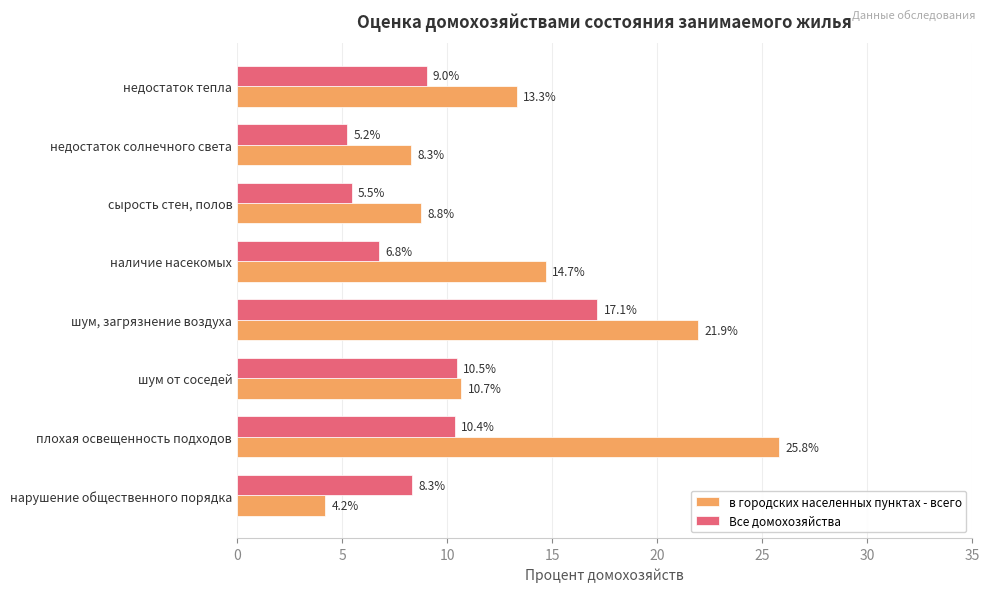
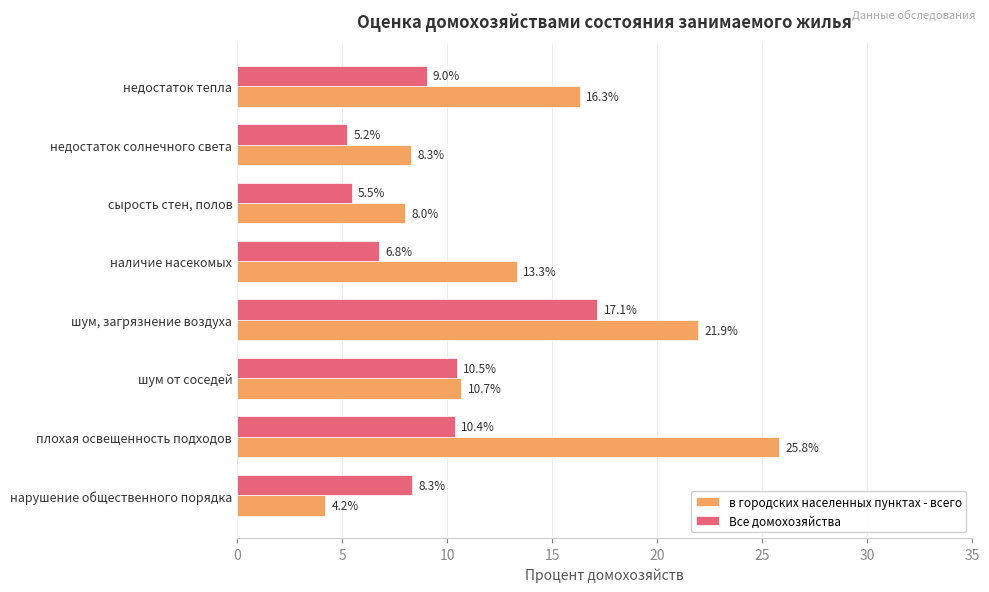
  {
    "в городских населенных пунктах - всего": {
-     "недостаток тепла": "13.3%",
+     "недостаток тепла": "16.3%",
      "недостаток солнечного света": "8.3%",
-     "сырость стен, полов": "8.8%",
-     "наличие насекомых": "14.7%",
+     "сырость стен, полов": "8.0%",
+     "наличие насекомых": "13.3%",
      "шум, загрязнение воздуха": "21.9%",
      "шум от соседей": "10.7%",
      "плохая освещенность подходов": "25.8%",
      "нарушение общественного порядка": "4.2%"
    },
    "Все домохозяйства": {
      "недостаток тепла": "9.0%",
      "недостаток солнечного света": "5.2%",
      "сырость стен, полов": "5.5%",
      "наличие насекомых": "6.8%",
      "шум, загрязнение воздуха": "17.1%",
      "шум от соседей": "10.5%",
      "плохая освещенность подходов": "10.4%",
      "нарушение общественного порядка": "8.3%"
    }
  }
